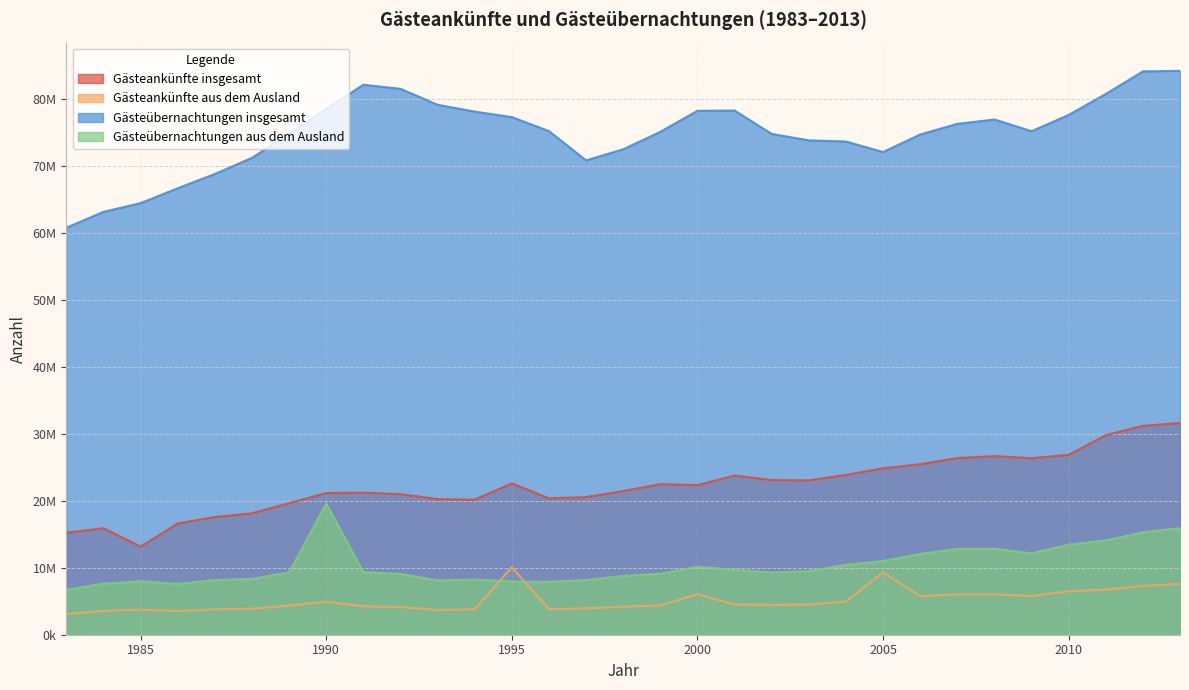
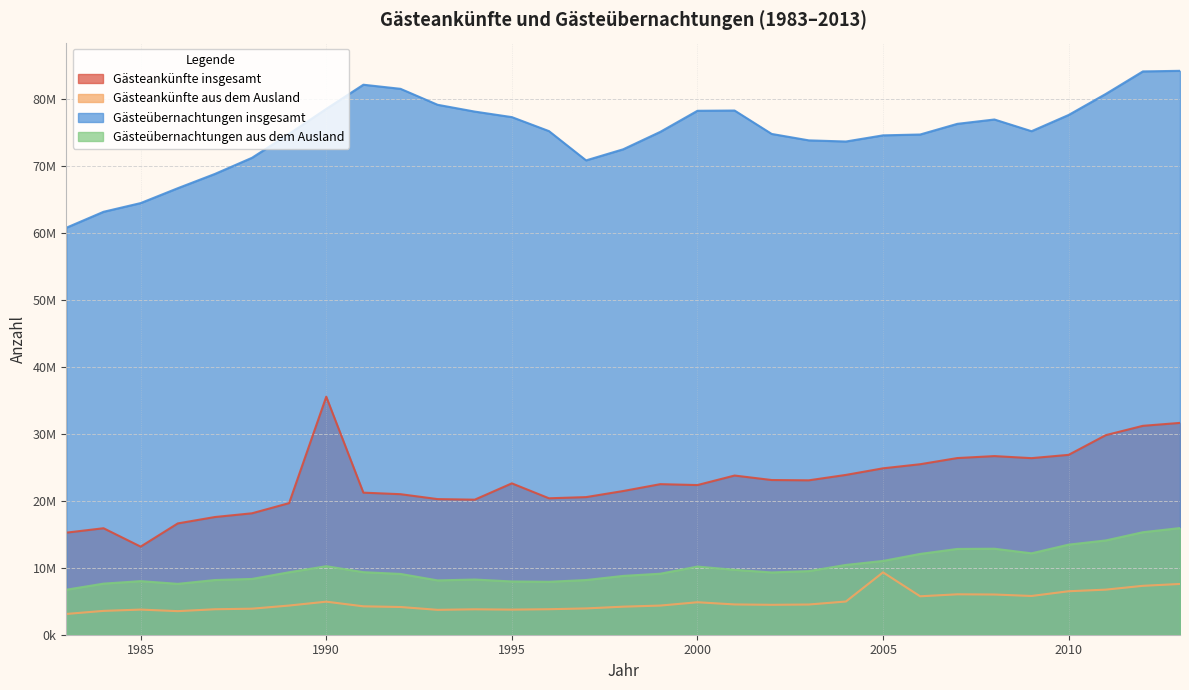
  {
    "Gästeankünfte insgesamt": {
      "1985": 13000000,
-     "1990": 21000000,
+     "1990": 36000000,
      "1995": 23000000,
      "2000": 22000000,
      "2005": 25000000,
      "2010": 27000000
    },
    "Gästeankünfte aus dem Ausland": {
      "1985": 4000000,
      "1990": 5000000,
-     "1995": 10000000,
-     "2000": 6000000,
+     "1995": 4000000,
+     "2000": 5000000,
      "2005": 9000000,
      "2010": 6000000
    },
    "Gästeübernachtungen insgesamt": {
      "1985": 64000000,
      "1995": 77000000,
      "2000": 78000000,
-     "2005": 72000000,
+     "2005": 75000000,
      "2010": 78000000
    },
    "Gästeübernachtungen aus dem Ausland": {
      "1985": 8000000,
-     "1990": 20000000,
+     "1990": 10000000,
      "1995": 8000000,
      "2000": 10000000,
      "2005": 11000000,
      "2010": 13000000
    }
  }
